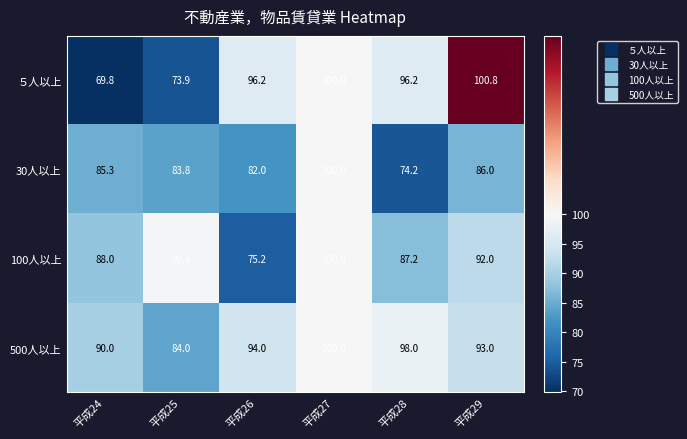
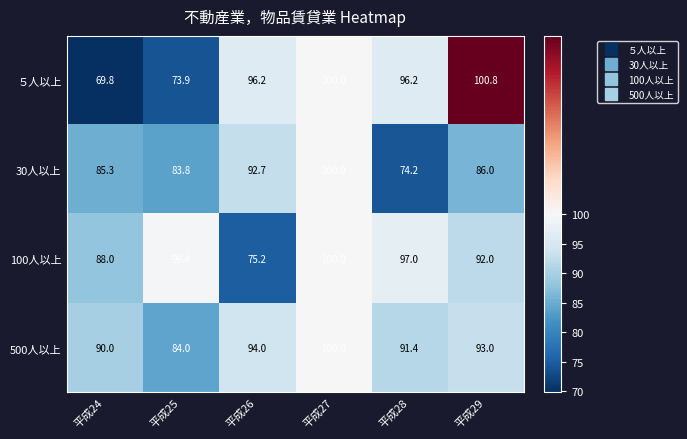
  {
    "５人以上": {
      "平成24": 69.8,
      "平成25": 73.9,
      "平成26": 96.2,
      "平成28": 96.2,
      "平成29": 100.8
    },
    "30人以上": {
      "平成24": 85.3,
      "平成25": 83.8,
-     "平成26": 82.0,
+     "平成26": 92.7,
      "平成28": 74.2,
      "平成29": 86.0
    },
    "100人以上": {
      "平成24": 88.0,
      "平成26": 75.2,
-     "平成28": 87.2,
+     "平成28": 97.0,
      "平成29": 92.0
    },
    "500人以上": {
      "平成24": 90.0,
      "平成25": 84.0,
      "平成26": 94.0,
-     "平成28": 98.0,
+     "平成28": 91.4,
      "平成29": 93.0
    }
  }
